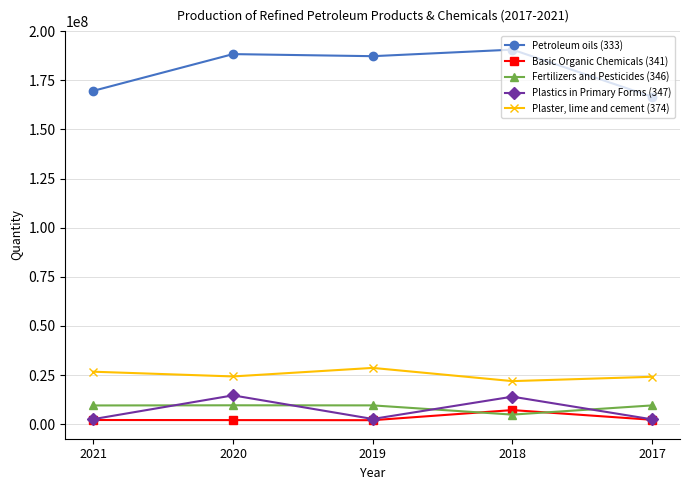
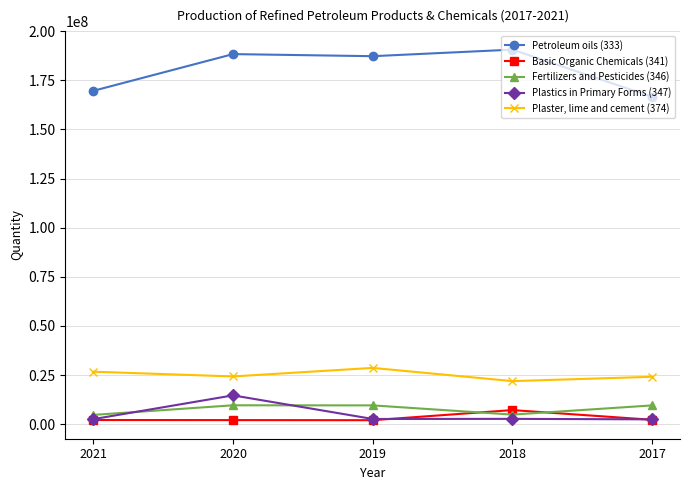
  {
    "Petroleum oils (333)": {
      "2021": 170000000,
      "2020": 188000000,
      "2019": 187000000
    },
    "Basic Organic Chemicals (341)": {
      "2020": 2000000,
      "2018": 7000000
    },
    "Fertilizers and Pesticides (346)": {
-     "2021": 10000000,
+     "2021": 5000000,
      "2020": 10000000,
      "2019": 10000000,
      "2018": 5000000,
      "2017": 10000000
    },
    "Plastics in Primary Forms (347)": {
      "2020": 15000000,
-     "2018": 14000000
+     "2018": 3000000
    },
    "Plaster, lime and cement (374)": {
      "2021": 27000000,
      "2020": 24000000,
      "2019": 29000000,
      "2018": 22000000,
      "2017": 24000000
    }
  }
